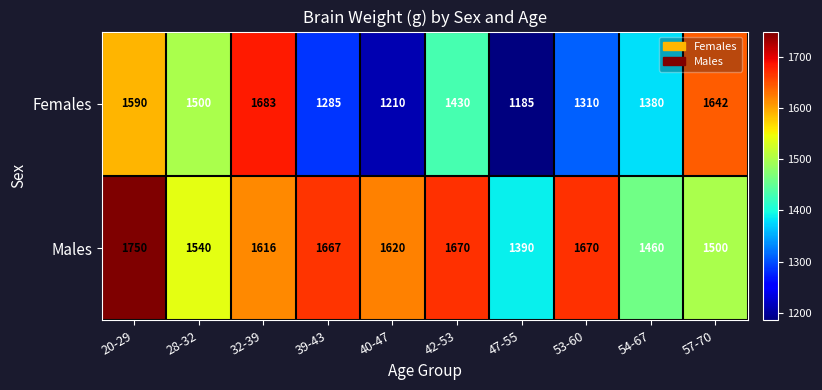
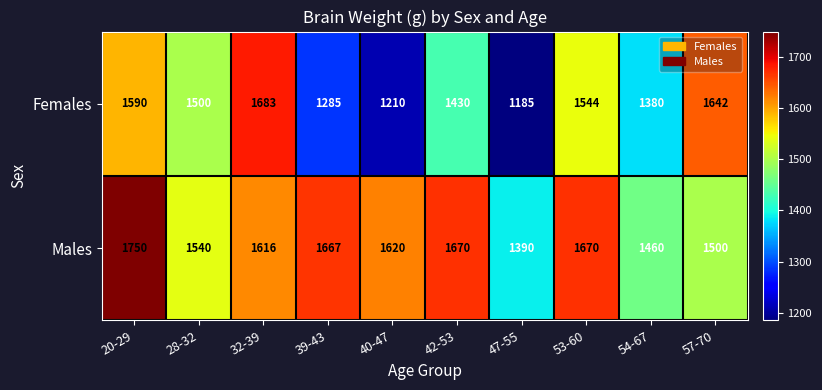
  {
    "Females": {
      "20-29": 1590,
      "28-32": 1500,
      "32-39": 1683,
      "39-43": 1285,
      "40-47": 1210,
      "42-53": 1430,
      "47-55": 1185,
-     "53-60": 1310,
+     "53-60": 1544,
      "54-67": 1380,
      "57-70": 1642
    },
    "Males": {
      "20-29": 1750,
      "28-32": 1540,
      "32-39": 1616,
      "39-43": 1667,
      "40-47": 1620,
      "42-53": 1670,
      "47-55": 1390,
      "53-60": 1670,
      "54-67": 1460,
      "57-70": 1500
    }
  }
